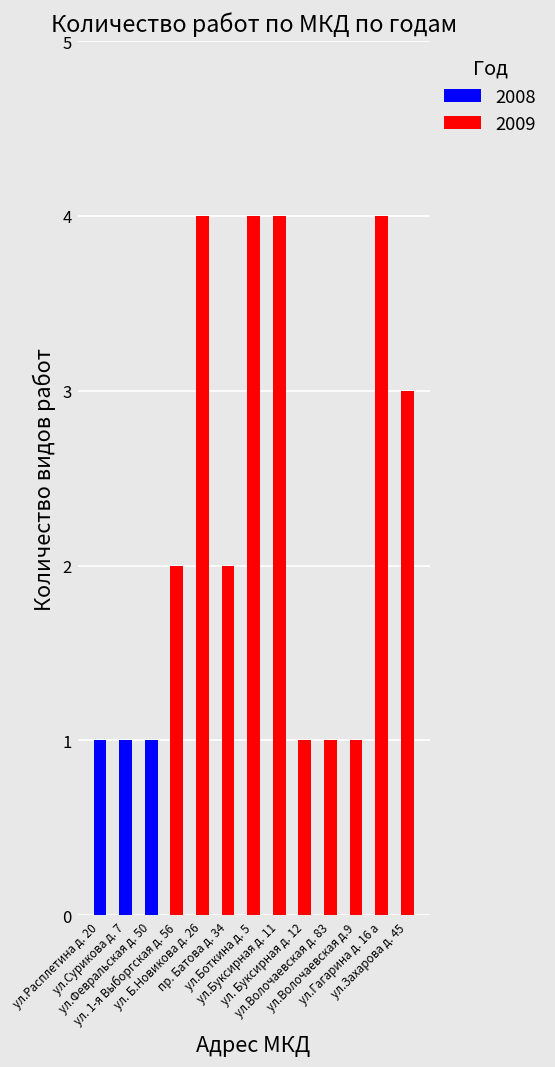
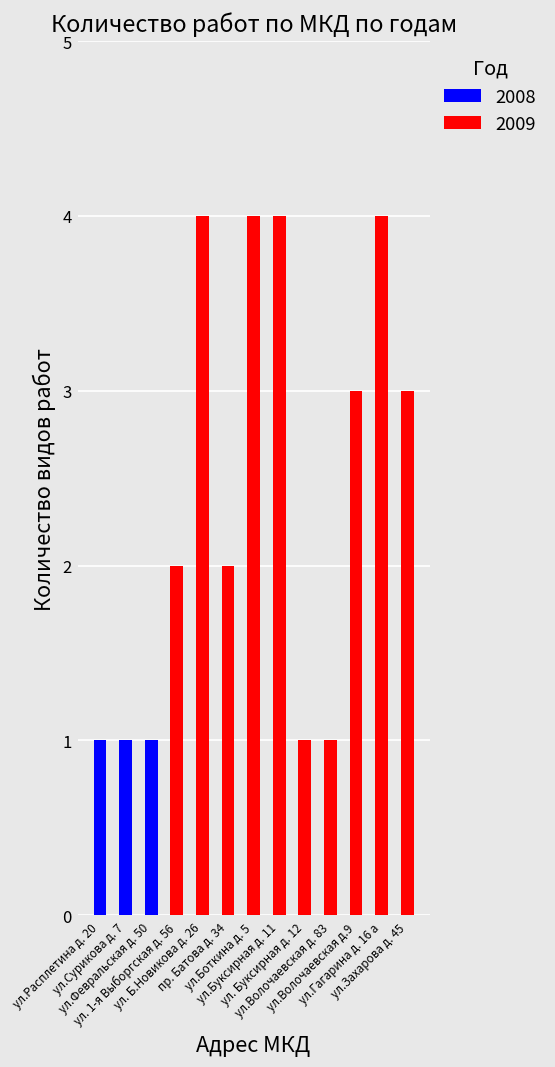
  {
    "2008": {
      "ул.Расплетина д. 20": 1,
      "ул.Сурикова д. 7": 1,
      "ул.Февральская д. 50": 1,
      "ул. 1-я Выборгская д. 56": 0,
      "ул. Б.Новикова д. 26": 0,
      "пр. Батова д. 34": 0,
      "ул.Боткина д. 5": 0,
      "ул.Буксирная д. 11": 0,
      "ул. Буксирная д. 12": 0,
      "ул.Волочаевская д. 83": 0,
      "ул.Волочаевская д.9": 0,
      "ул.Гагарина д. 16 а": 0,
      "ул.Захарова д. 45": 0
    },
    "2009": {
-     "ул.Волочаевская д.9": 1
+     "ул.Волочаевская д.9": 3
    }
  }
